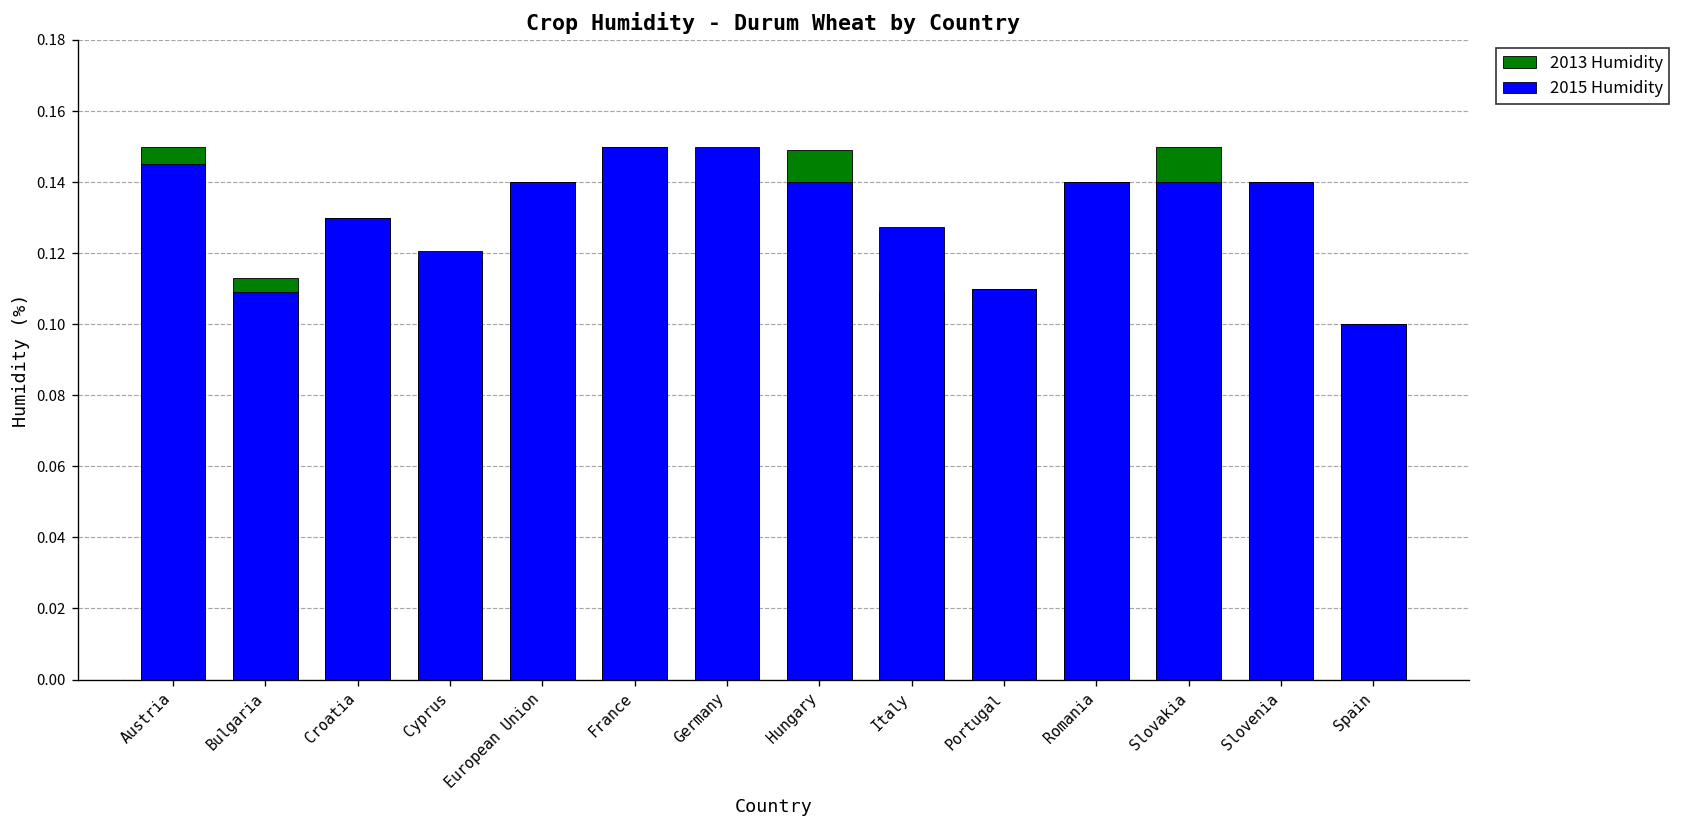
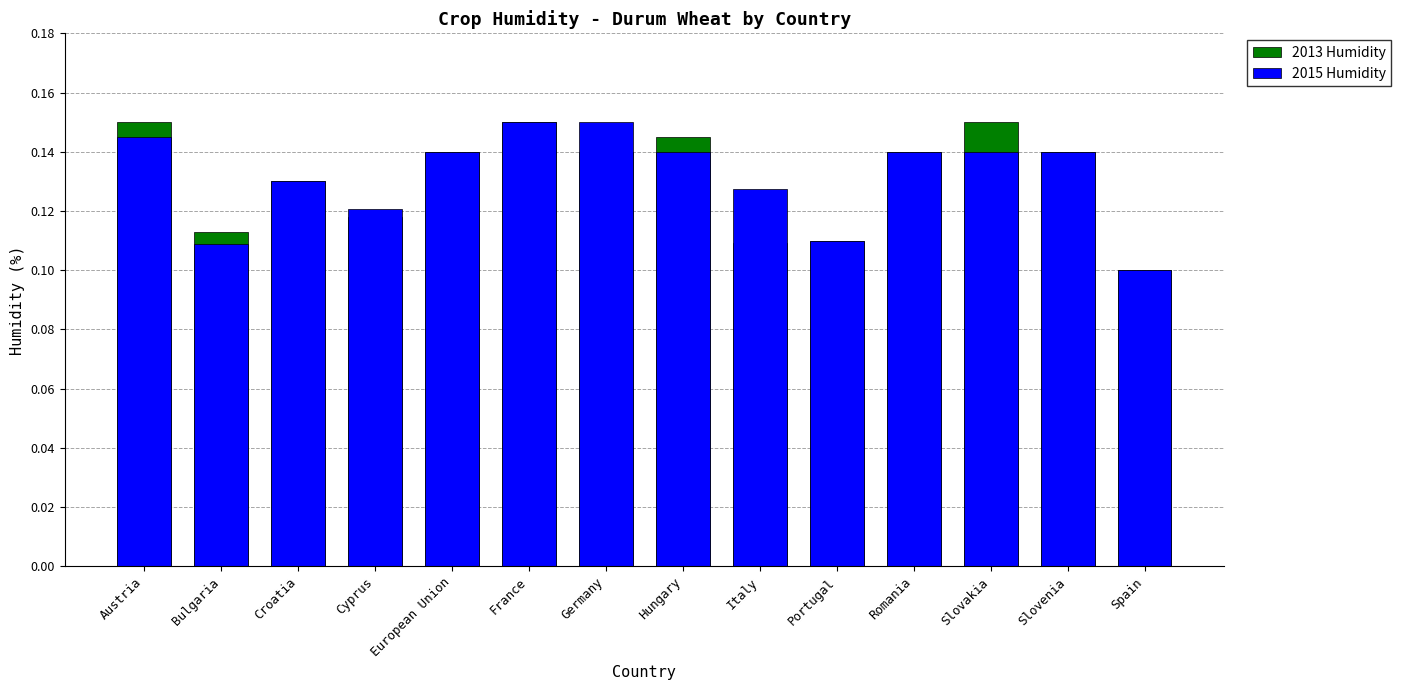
  {
    "2013 Humidity": {
      "Austria": 0.150,
      "Bulgaria": 0.113,
      "Croatia": 0.130,
      "European Union": 0.140,
      "France": 0.150,
-     "Hungary": 0.149,
+     "Hungary": 0.145,
      "Portugal": 0.110,
      "Romania": 0.140,
      "Slovakia": 0.150,
      "Slovenia": 0.140,
      "Spain": 0.100
    },
    "2015 Humidity": {
      "Croatia": 0.130,
      "Cyprus": 0.121,
      "European Union": 0.140,
      "France": 0.150,
      "Germany": 0.150,
      "Italy": 0.127,
      "Portugal": 0.110,
      "Romania": 0.140,
      "Slovenia": 0.140,
      "Spain": 0.100
    }
  }
